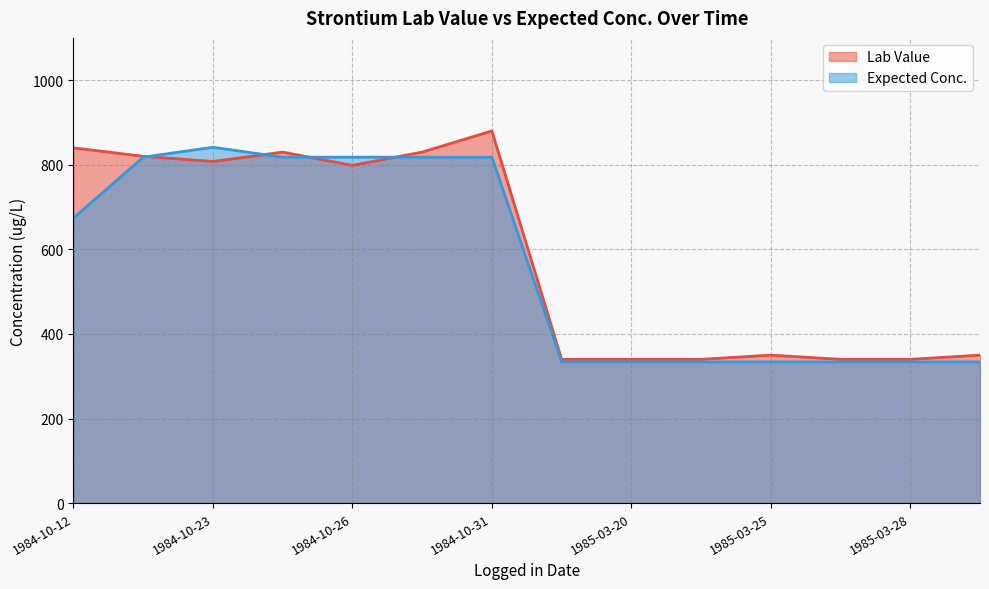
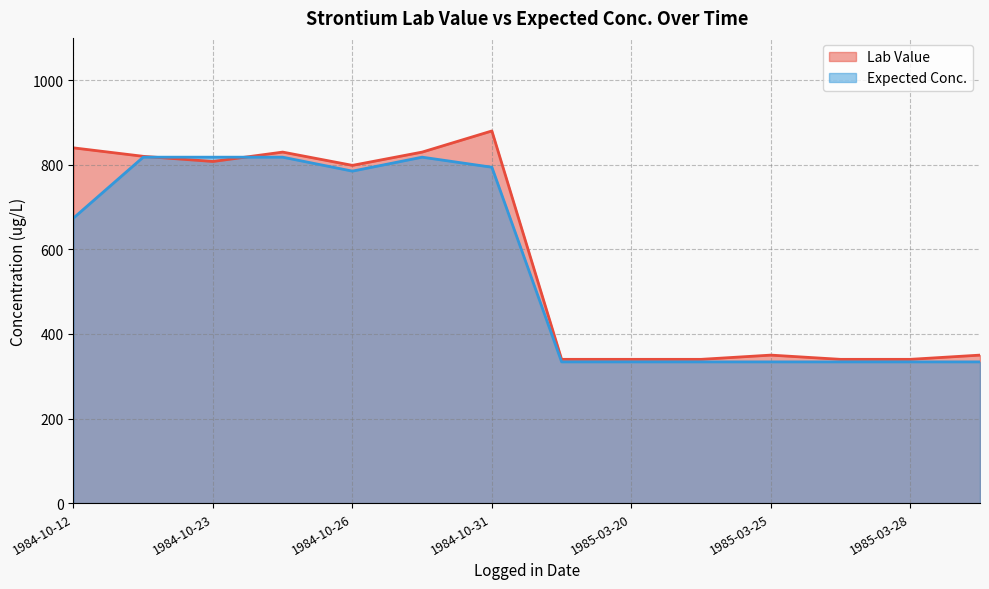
  {
    "Lab Value": {
      "1984-10-12": 840,
      "1984-10-23": 810,
      "1984-10-26": 800,
      "1984-10-31": 880,
      "1985-03-28": 340
    },
    "Expected Conc.": {
      "1984-10-12": 670,
-     "1984-10-23": 840,
-     "1984-10-26": 820,
-     "1984-10-31": 820,
+     "1984-10-23": 820,
+     "1984-10-26": 790,
+     "1984-10-31": 790,
      "1985-03-28": 330
    }
  }
